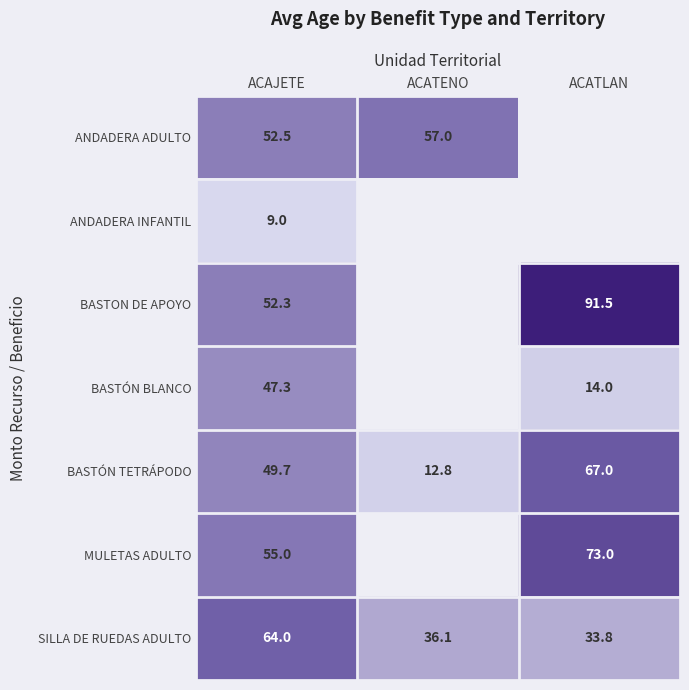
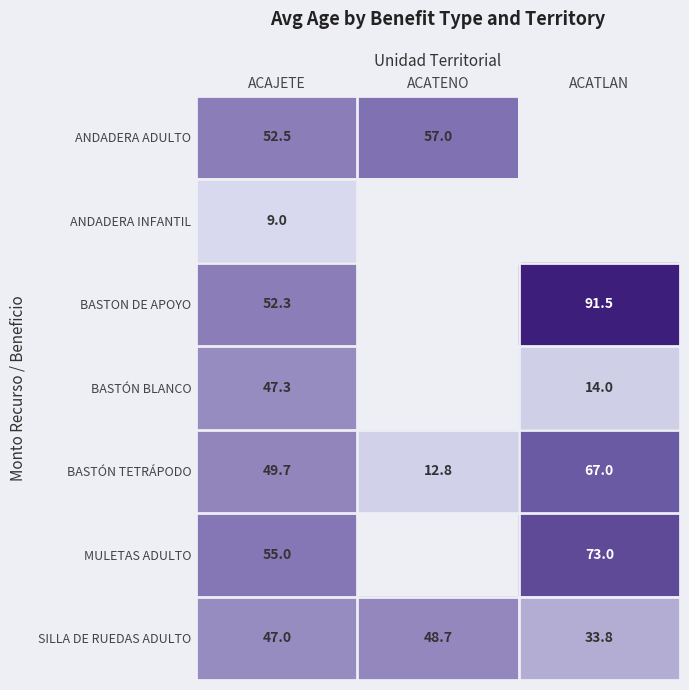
  {
    "ANDADERA ADULTO": {
      "ACAJETE": 52.5,
      "ACATENO": 57.0
    },
    "ANDADERA INFANTIL": {
      "ACAJETE": 9.0
    },
    "BASTON DE APOYO": {
      "ACAJETE": 52.3,
      "ACATLAN": 91.5
    },
    "BASTÓN BLANCO": {
      "ACAJETE": 47.3,
      "ACATLAN": 14.0
    },
    "BASTÓN TETRÁPODO": {
      "ACAJETE": 49.7,
      "ACATENO": 12.8,
      "ACATLAN": 67.0
    },
    "MULETAS ADULTO": {
      "ACAJETE": 55.0,
      "ACATLAN": 73.0
    },
    "SILLA DE RUEDAS ADULTO": {
-     "ACAJETE": 64.0,
-     "ACATENO": 36.1,
+     "ACAJETE": 47.0,
+     "ACATENO": 48.7,
      "ACATLAN": 33.8
    }
  }
